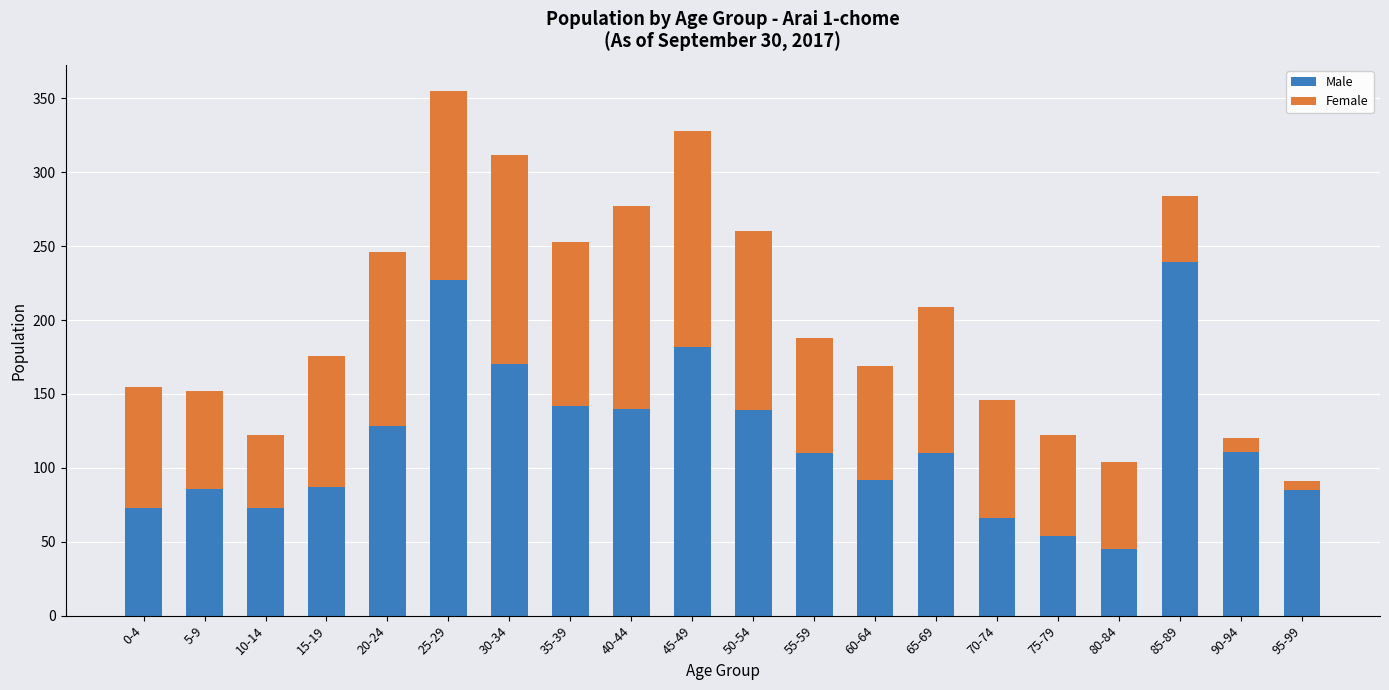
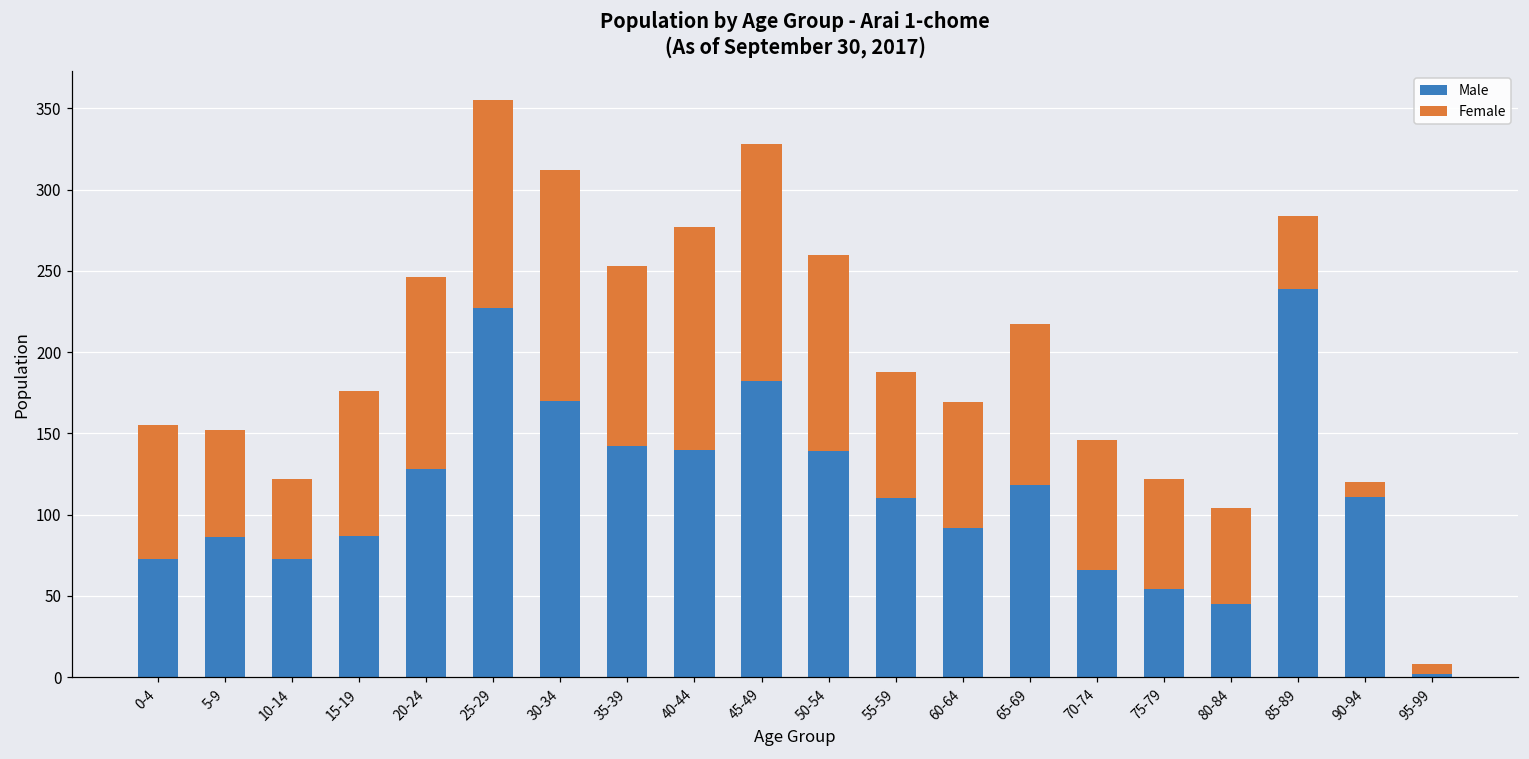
  {
    "Male": {
      "0-4": 73,
      "5-9": 86,
      "10-14": 73,
      "15-19": 87,
      "20-24": 128,
      "25-29": 227,
      "30-34": 170,
      "35-39": 142,
      "40-44": 140,
      "45-49": 182,
      "50-54": 139,
      "55-59": 110,
      "60-64": 92,
-     "65-69": 110,
+     "65-69": 118,
      "70-74": 66,
      "75-79": 54,
      "80-84": 45,
      "85-89": 239,
      "90-94": 111,
-     "95-99": 85
+     "95-99": 2
    },
    "Female": {
      "0-4": 82,
      "5-9": 66,
      "10-14": 49,
      "15-19": 89,
      "20-24": 118,
      "25-29": 128,
      "30-34": 142,
      "35-39": 111,
      "40-44": 137,
      "45-49": 146,
      "50-54": 121,
      "55-59": 78,
      "60-64": 77,
      "65-69": 99,
      "70-74": 80,
      "75-79": 68,
      "80-84": 59,
      "85-89": 45,
      "90-94": 9,
      "95-99": 6
    }
  }
